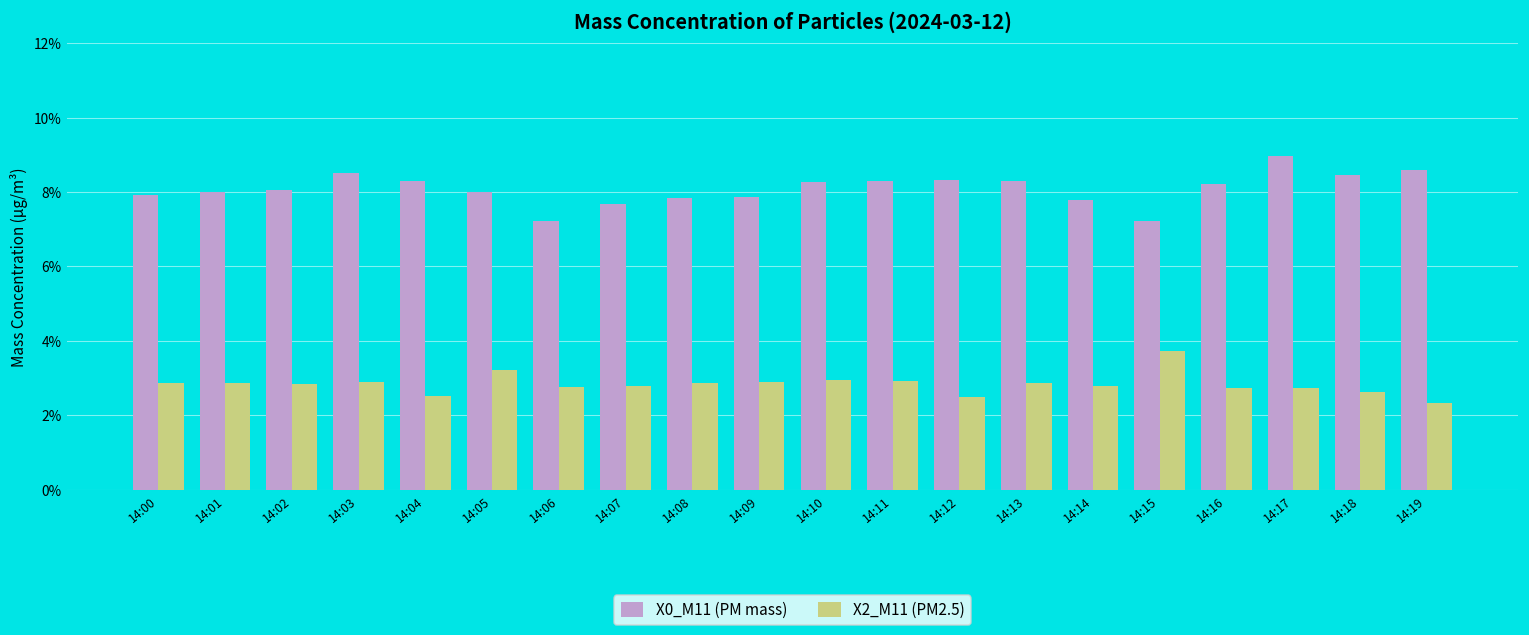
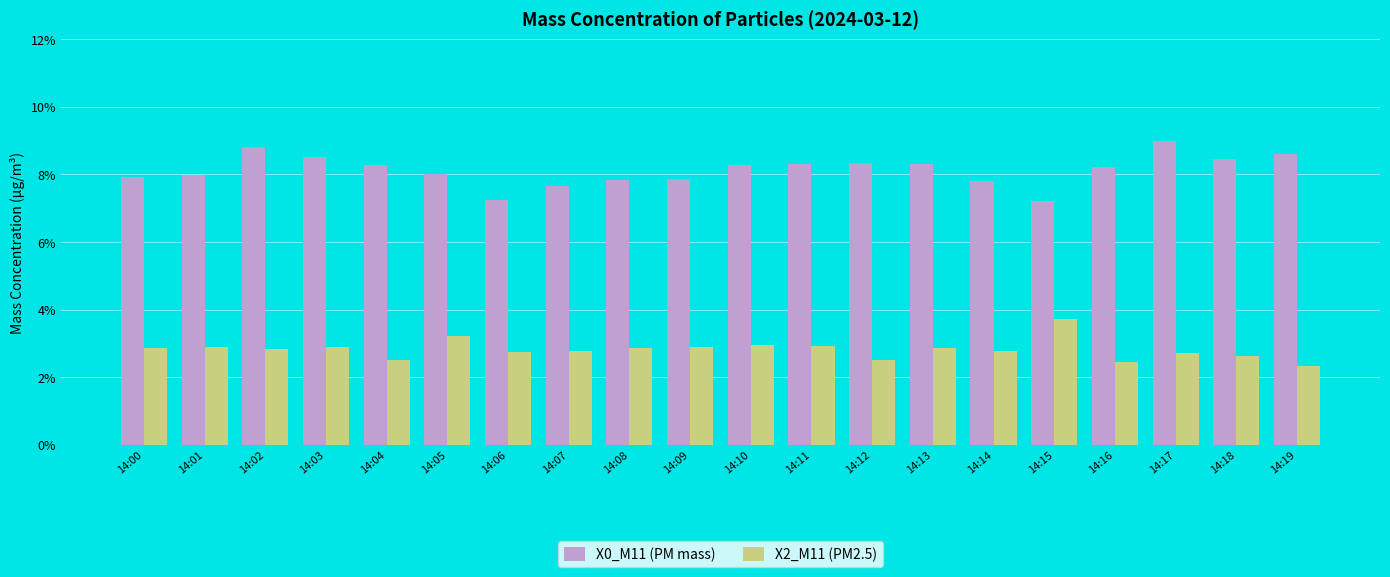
  {
    "X0_M11 (PM mass)": {
      "14:00": "7.9%",
      "14:01": "8.0%",
-     "14:02": "8.1%",
+     "14:02": "8.8%",
      "14:03": "8.5%",
      "14:04": "8.3%",
      "14:05": "8.0%",
      "14:06": "7.2%",
      "14:07": "7.7%",
      "14:08": "7.8%",
      "14:09": "7.9%",
      "14:10": "8.3%",
      "14:11": "8.3%",
      "14:12": "8.3%",
      "14:13": "8.3%",
      "14:14": "7.8%",
      "14:15": "7.2%",
      "14:16": "8.2%",
      "14:17": "9.0%",
      "14:18": "8.5%",
      "14:19": "8.6%"
    },
    "X2_M11 (PM2.5)": {
      "14:00": "2.9%",
      "14:01": "2.9%",
      "14:02": "2.8%",
      "14:03": "2.9%",
      "14:04": "2.5%",
      "14:05": "3.2%",
      "14:06": "2.8%",
      "14:07": "2.8%",
      "14:08": "2.9%",
      "14:09": "2.9%",
      "14:10": "3.0%",
      "14:11": "2.9%",
      "14:12": "2.5%",
      "14:13": "2.9%",
      "14:14": "2.8%",
      "14:15": "3.7%",
-     "14:16": "2.7%",
+     "14:16": "2.4%",
      "14:17": "2.7%",
      "14:18": "2.6%",
      "14:19": "2.3%"
    }
  }
